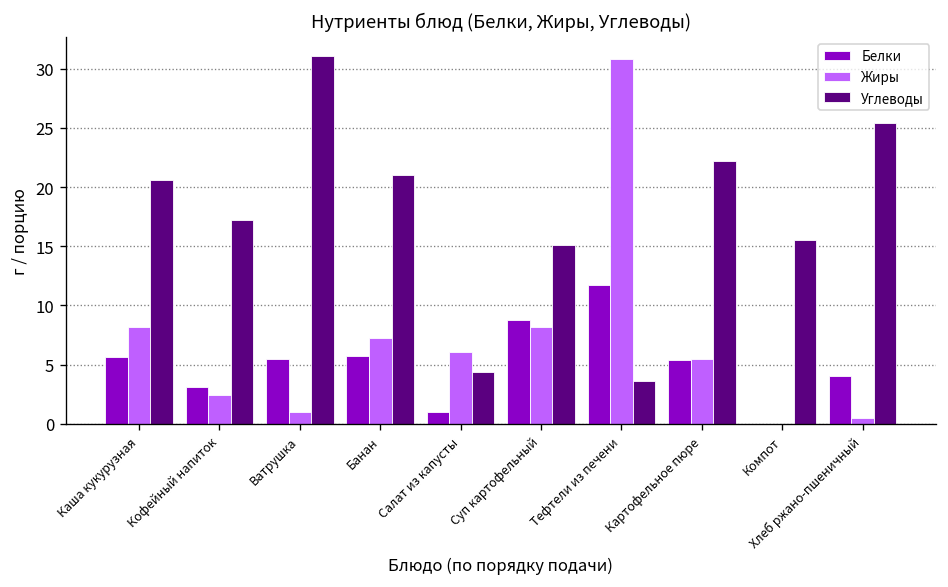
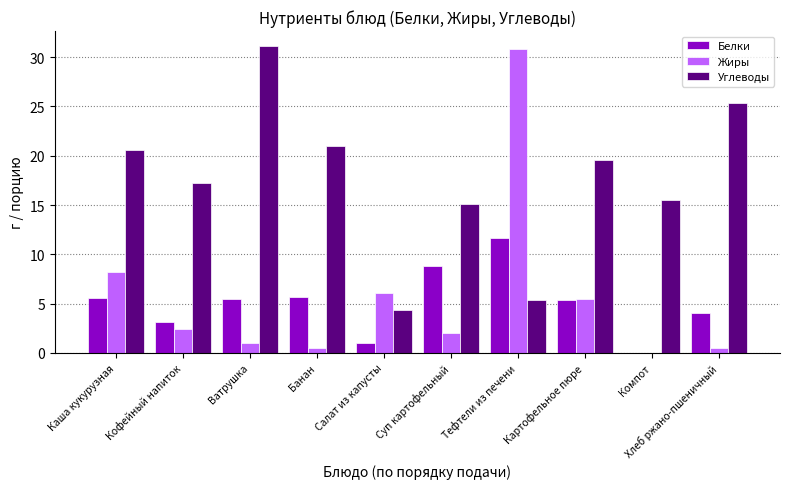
  {
    "Белки": {
      "Каша кукурузная": 6,
      "Кофейный напиток": 3,
      "Ватрушка": 6,
      "Банан": 6,
      "Салат из капусты": 1,
      "Суп картофельный": 9,
      "Тефтели из печени": 12,
      "Картофельное пюре": 5,
      "Компот": 0,
      "Хлеб ржано-пшеничный": 4
    },
    "Жиры": {
      "Каша кукурузная": 8,
      "Кофейный напиток": 2,
      "Ватрушка": 1,
-     "Банан": 7,
+     "Банан": 1,
      "Салат из капусты": 6,
-     "Суп картофельный": 8,
+     "Суп картофельный": 2,
      "Тефтели из печени": 31,
      "Картофельное пюре": 6,
      "Компот": 0,
      "Хлеб ржано-пшеничный": 1
    },
    "Углеводы": {
      "Каша кукурузная": 21,
      "Кофейный напиток": 17,
      "Ватрушка": 31,
      "Банан": 21,
      "Салат из капусты": 4,
      "Суп картофельный": 15,
-     "Тефтели из печени": 4,
-     "Картофельное пюре": 22,
+     "Тефтели из печени": 5,
+     "Картофельное пюре": 20,
      "Компот": 16,
      "Хлеб ржано-пшеничный": 25
    }
  }
